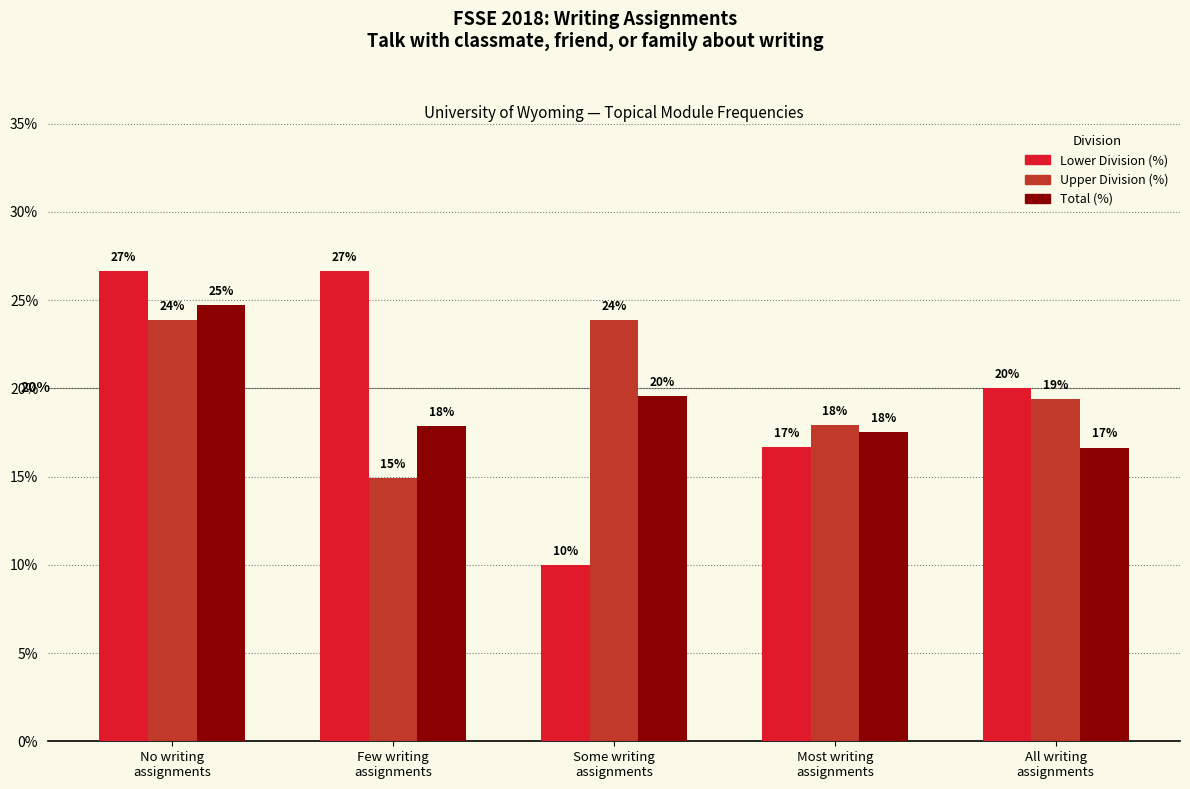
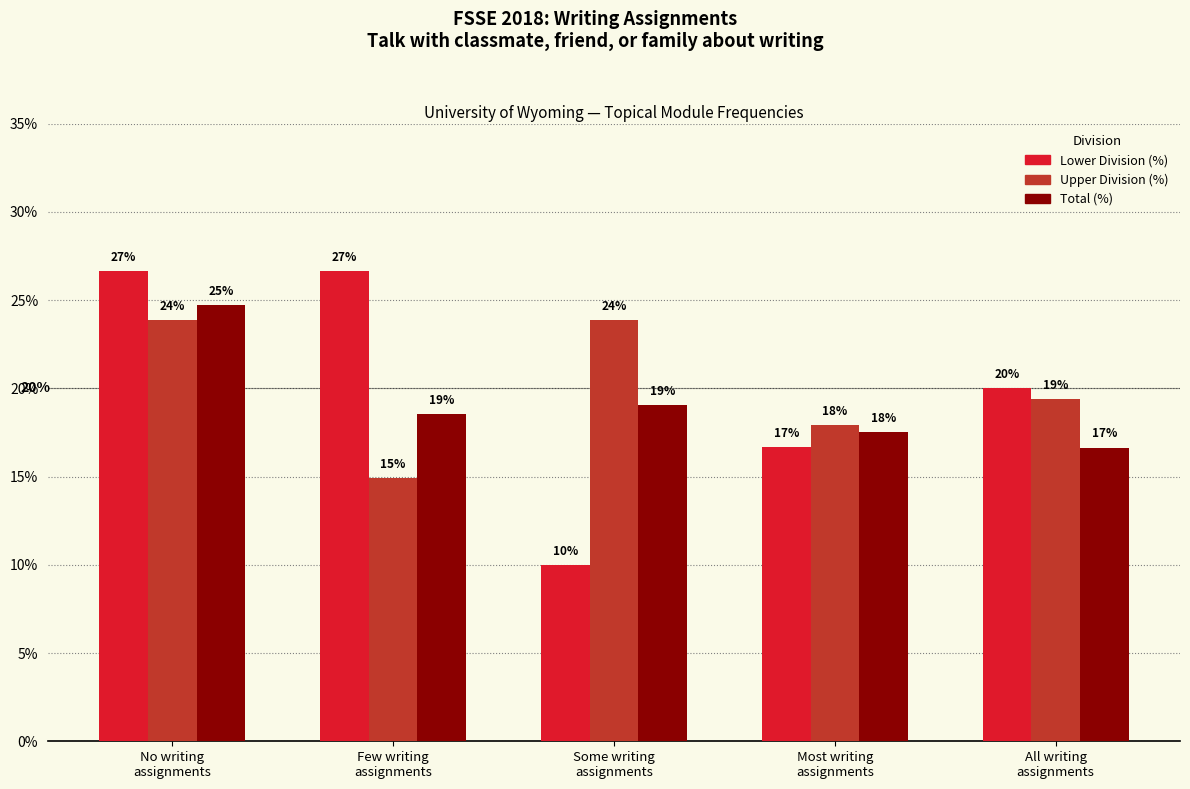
  {
    "Total (%)": {
      "No writing assignments": "25%",
-     "Few writing assignments": "18%",
-     "Some writing assignments": "20%",
+     "Few writing assignments": "19%",
+     "Some writing assignments": "19%",
      "Most writing assignments": "18%",
      "All writing assignments": "17%"
    }
  }
